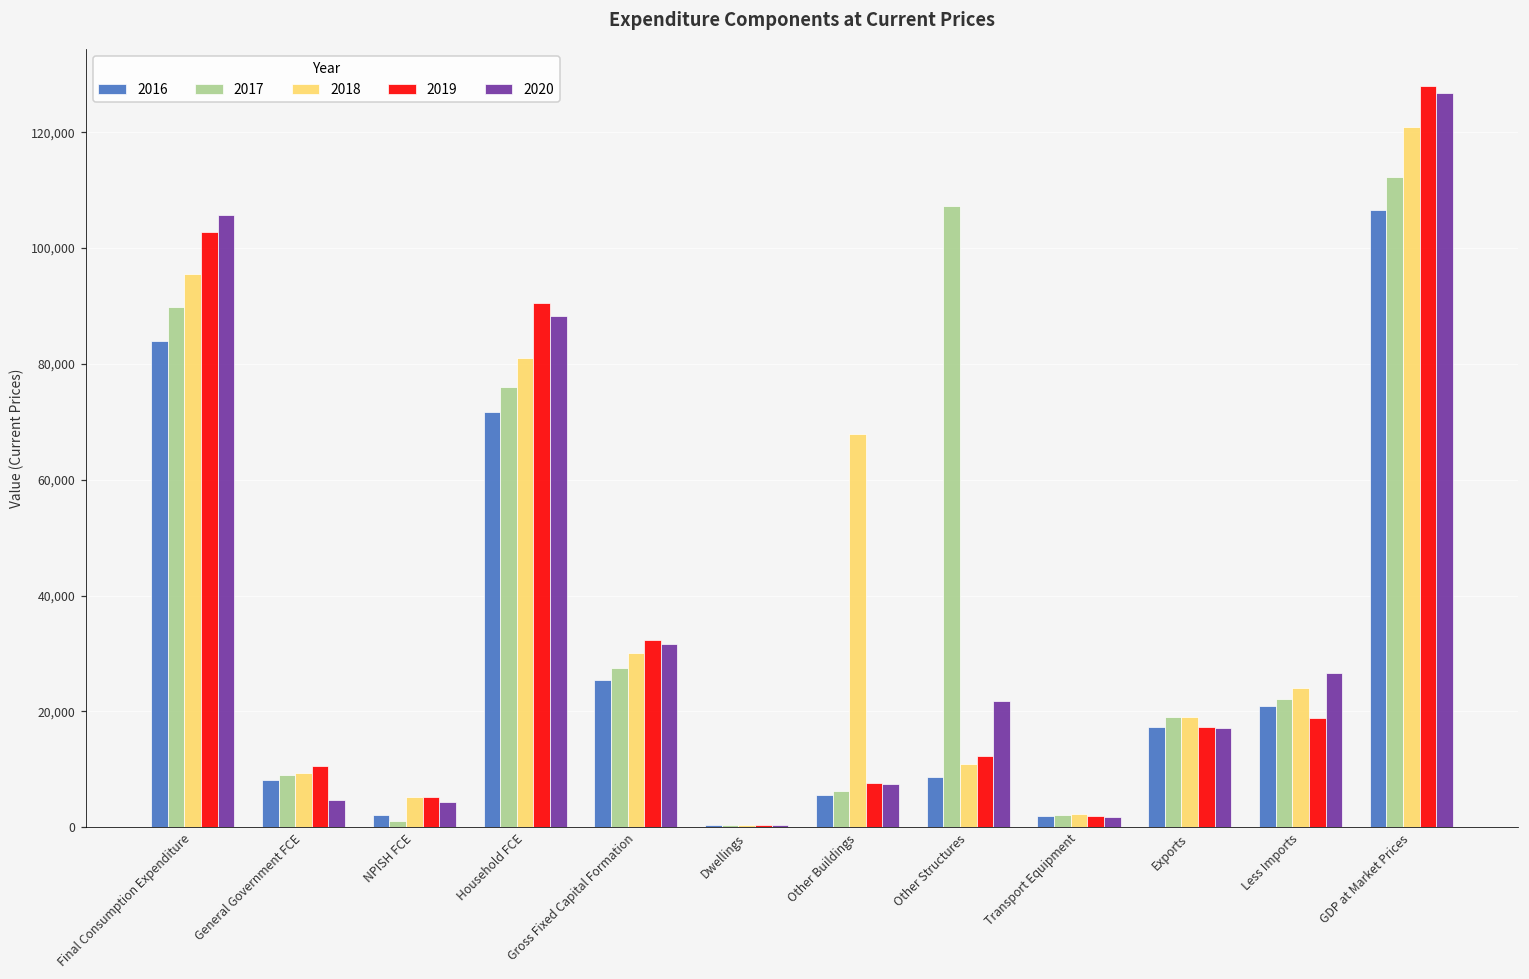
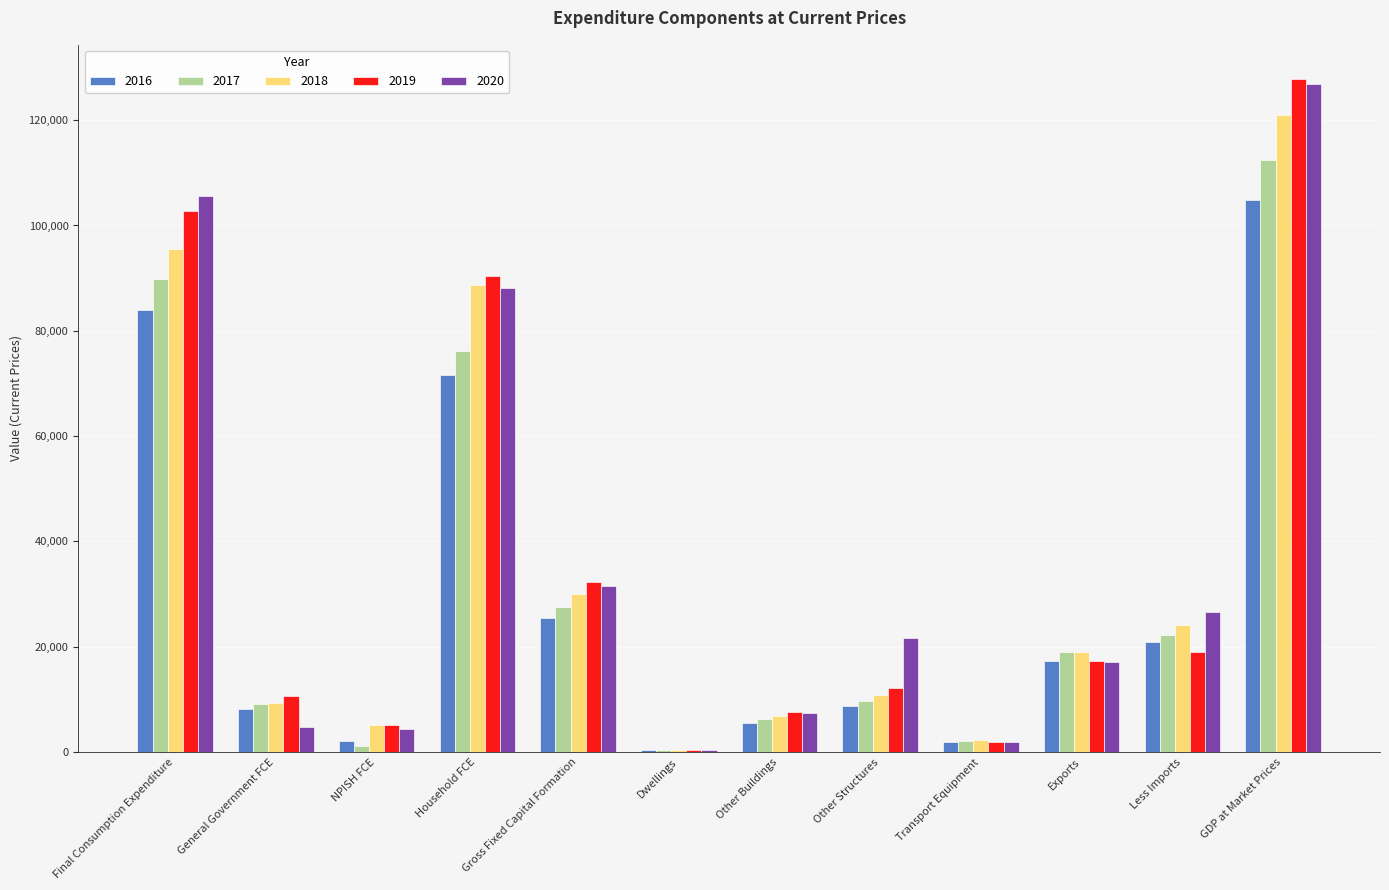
  {
    "2016": {
      "Final Consumption Expenditure": "84,000",
      "General Government FCE": "8,000",
      "NPISH FCE": "2,000",
      "Household FCE": "72,000",
      "Gross Fixed Capital Formation": "25,000",
      "Other Buildings": "6,000",
      "Other Structures": "9,000",
      "Transport Equipment": "2,000",
      "Exports": "17,000",
      "Less Imports": "21,000",
-     "GDP at Market Prices": "107,000"
+     "GDP at Market Prices": "105,000"
    },
    "2017": {
      "Final Consumption Expenditure": "90,000",
      "General Government FCE": "9,000",
      "NPISH FCE": "1,000",
      "Household FCE": "76,000",
      "Gross Fixed Capital Formation": "28,000",
      "Other Buildings": "6,000",
-     "Other Structures": "107,000",
+     "Other Structures": "10,000",
      "Transport Equipment": "2,000",
      "Exports": "19,000",
      "Less Imports": "22,000",
      "GDP at Market Prices": "112,000"
    },
    "2018": {
      "Final Consumption Expenditure": "96,000",
      "General Government FCE": "9,000",
      "NPISH FCE": "5,000",
-     "Household FCE": "81,000",
+     "Household FCE": "89,000",
      "Gross Fixed Capital Formation": "30,000",
-     "Other Buildings": "68,000",
+     "Other Buildings": "7,000",
      "Other Structures": "11,000",
      "Transport Equipment": "2,000",
      "Exports": "19,000",
      "Less Imports": "24,000",
      "GDP at Market Prices": "121,000"
    },
    "2019": {
      "Final Consumption Expenditure": "103,000",
      "General Government FCE": "11,000",
      "NPISH FCE": "5,000",
      "Household FCE": "90,000",
      "Gross Fixed Capital Formation": "32,000",
      "Other Buildings": "8,000",
      "Other Structures": "12,000",
      "Transport Equipment": "2,000",
      "Exports": "17,000",
      "Less Imports": "19,000",
      "GDP at Market Prices": "128,000"
    },
    "2020": {
      "Final Consumption Expenditure": "106,000",
      "General Government FCE": "5,000",
      "NPISH FCE": "4,000",
      "Household FCE": "88,000",
      "Gross Fixed Capital Formation": "32,000",
      "Other Buildings": "8,000",
      "Other Structures": "22,000",
      "Transport Equipment": "2,000",
      "Exports": "17,000",
      "Less Imports": "27,000",
      "GDP at Market Prices": "127,000"
    }
  }
